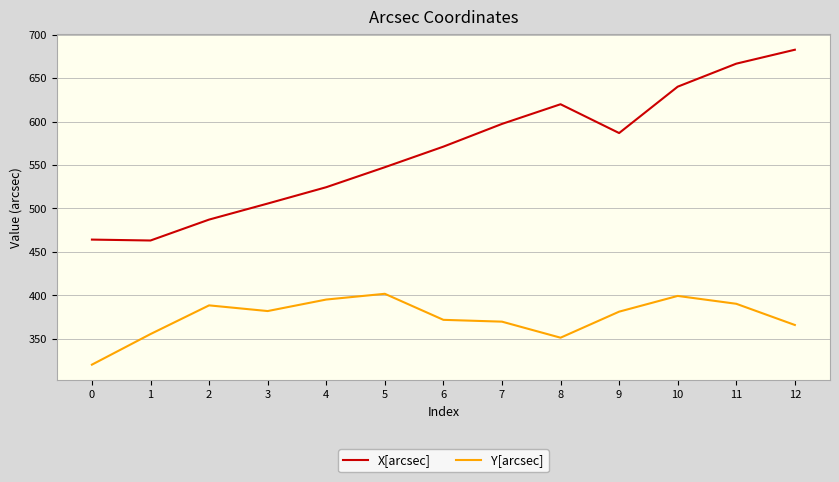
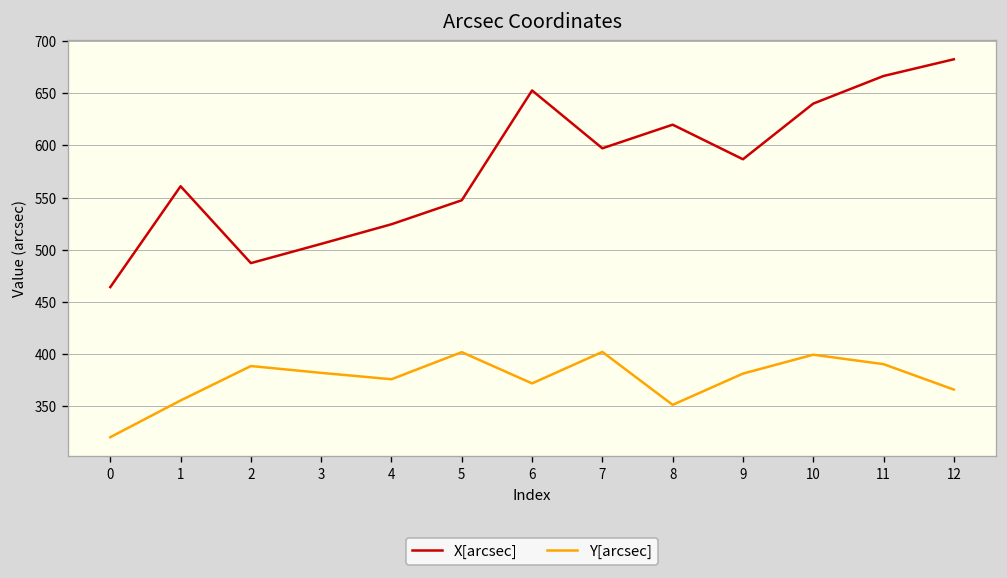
  {
    "X[arcsec]": {
      "0": 460,
-     "1": 460,
+     "1": 560,
      "2": 490,
      "3": 510,
      "4": 520,
      "5": 550,
-     "6": 570,
+     "6": 650,
      "7": 600,
      "8": 620,
      "9": 590,
      "10": 640,
      "11": 670,
      "12": 680
    },
    "Y[arcsec]": {
      "0": 320,
      "1": 360,
      "2": 390,
      "3": 380,
-     "4": 400,
+     "4": 380,
      "5": 400,
      "6": 370,
-     "7": 370,
+     "7": 400,
      "8": 350,
      "9": 380,
      "10": 400,
      "11": 390,
      "12": 370
    }
  }
